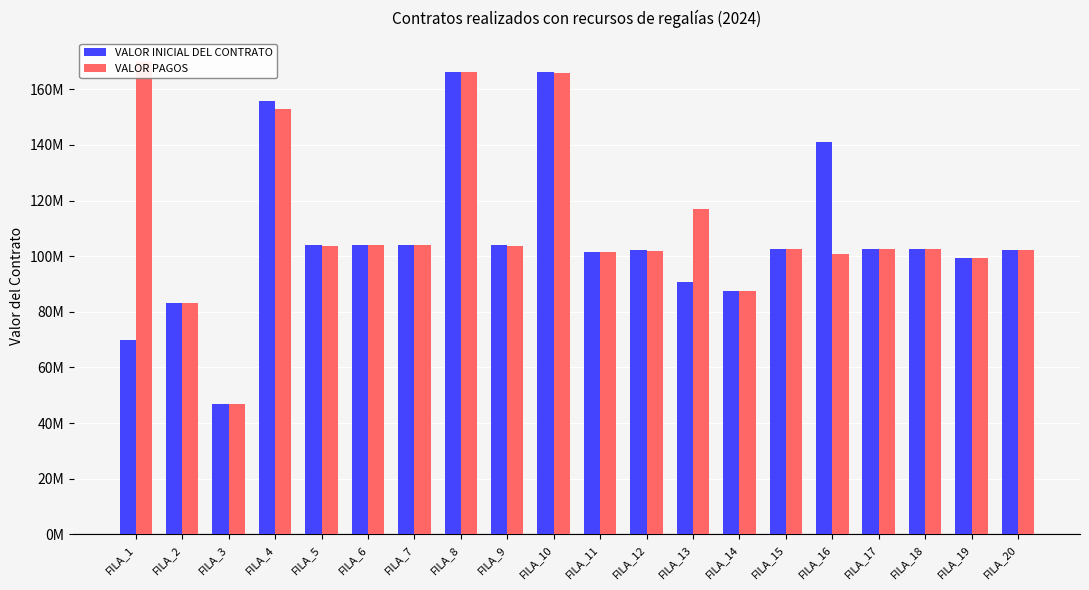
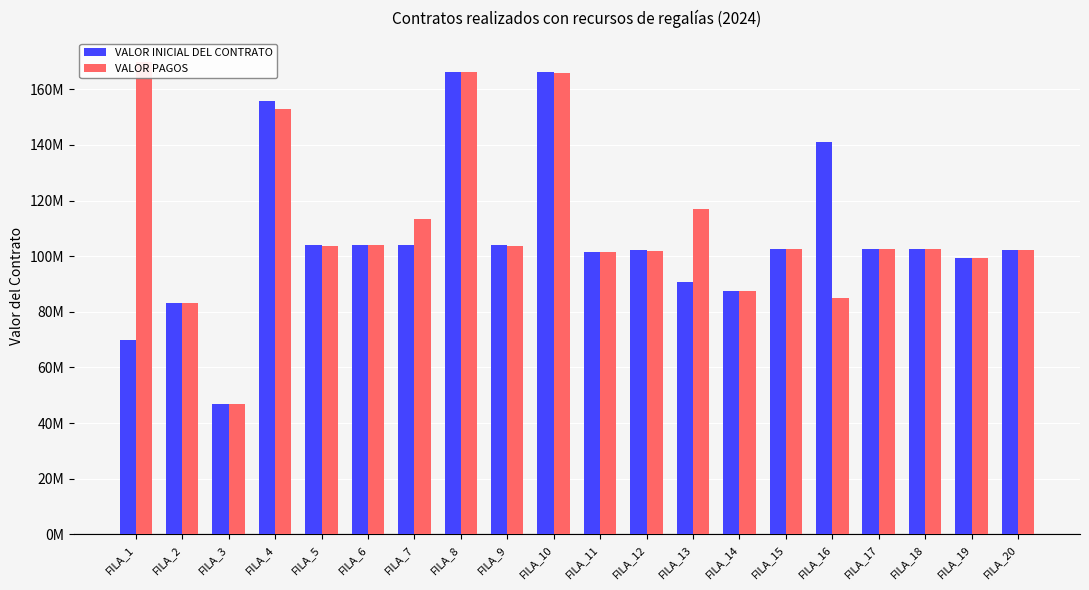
  {
    "VALOR INICIAL DEL CONTRATO": {
      "FILA_1": 70000000,
      "FILA_2": 83000000,
      "FILA_3": 47000000,
      "FILA_4": 156000000,
      "FILA_5": 104000000,
      "FILA_6": 104000000,
      "FILA_7": 104000000,
      "FILA_8": 166000000,
      "FILA_9": 104000000,
      "FILA_10": 166000000,
      "FILA_11": 102000000,
      "FILA_12": 102000000,
      "FILA_13": 91000000,
      "FILA_14": 88000000,
      "FILA_15": 103000000,
      "FILA_16": 141000000,
      "FILA_17": 103000000,
      "FILA_18": 103000000,
      "FILA_19": 99000000,
      "FILA_20": 102000000
    },
    "VALOR PAGOS": {
      "FILA_2": 83000000,
      "FILA_3": 47000000,
      "FILA_4": 153000000,
      "FILA_5": 104000000,
      "FILA_6": 104000000,
-     "FILA_7": 104000000,
+     "FILA_7": 113000000,
      "FILA_8": 166000000,
      "FILA_9": 104000000,
      "FILA_10": 166000000,
      "FILA_11": 102000000,
      "FILA_12": 102000000,
      "FILA_13": 117000000,
      "FILA_14": 88000000,
      "FILA_15": 103000000,
-     "FILA_16": 101000000,
+     "FILA_16": 85000000,
      "FILA_17": 103000000,
      "FILA_18": 103000000,
      "FILA_19": 99000000,
      "FILA_20": 102000000
    }
  }
